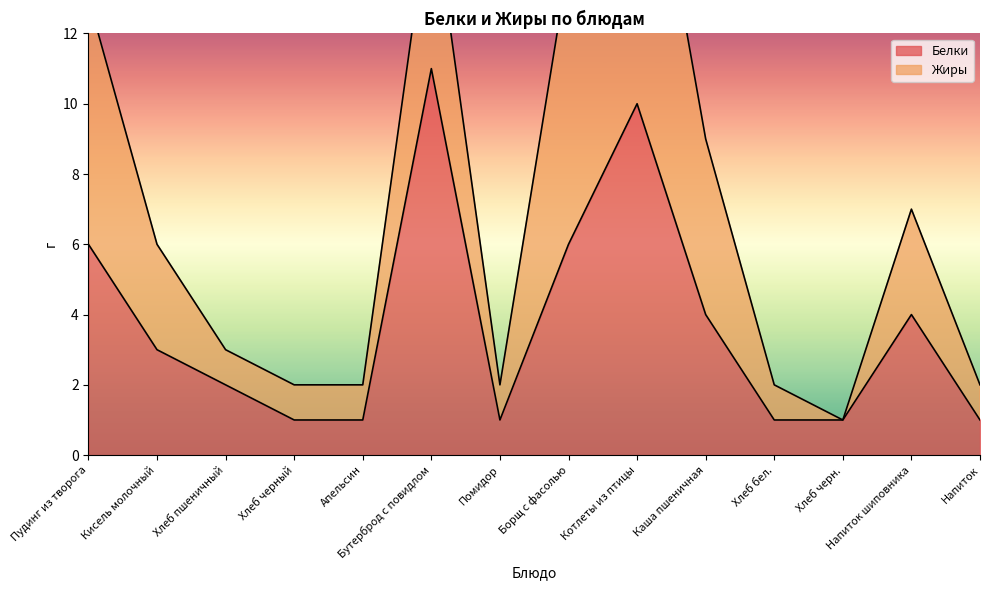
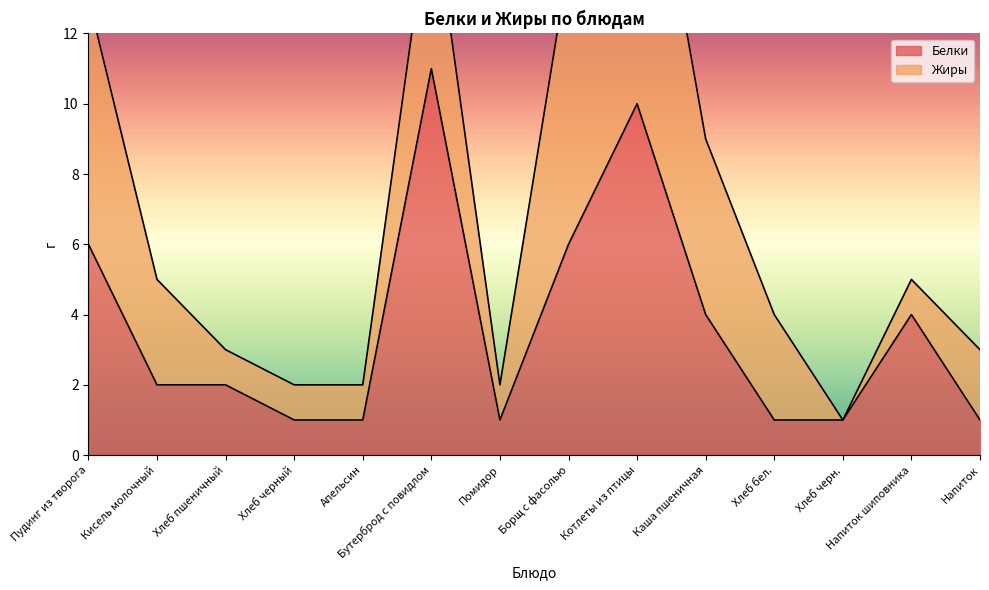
  {
    "Белки": {
      "Пудинг из творога": 6,
-     "Кисель молочный": 3,
+     "Кисель молочный": 2,
      "Хлеб пшеничный": 2,
      "Хлеб черный": 1,
      "Апельсин": 1,
      "Бутерброд с повидлом": 11,
      "Помидор": 1,
      "Борщ с фасолью": 6,
      "Котлеты из птицы": 10,
      "Каша пшеничная": 4,
      "Хлеб бел.": 1,
      "Напиток шиповника": 4,
      "Напиток": 1
    },
    "Жиры": {
      "Кисель молочный": 3,
      "Хлеб пшеничный": 1,
      "Хлеб черный": 1,
      "Апельсин": 1,
      "Помидор": 1,
      "Каша пшеничная": 5,
-     "Хлеб бел.": 1,
-     "Напиток шиповника": 3,
-     "Напиток": 1
+     "Хлеб бел.": 3,
+     "Напиток шиповника": 1,
+     "Напиток": 2
    }
  }
